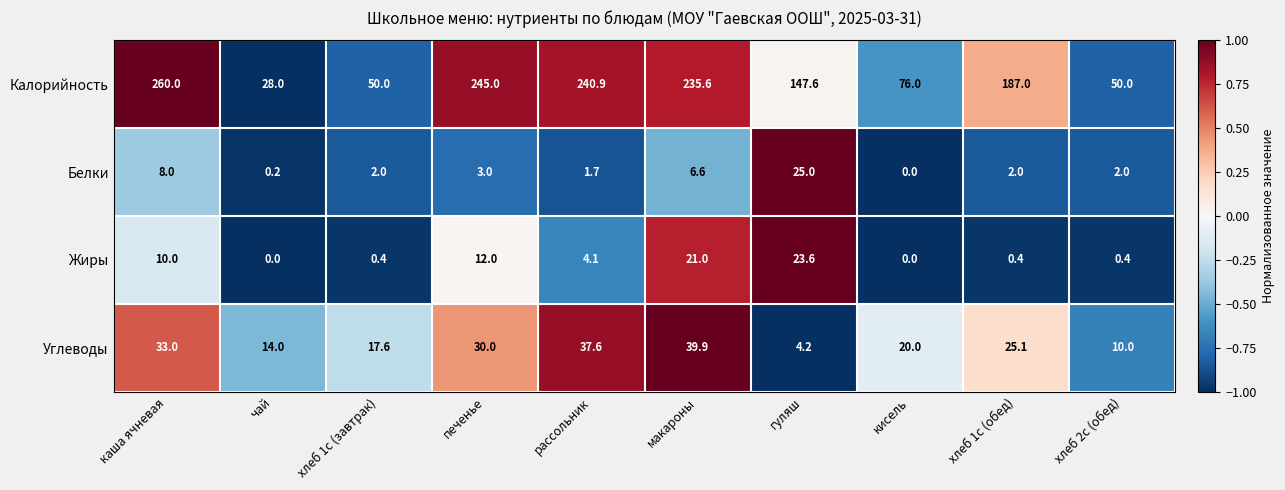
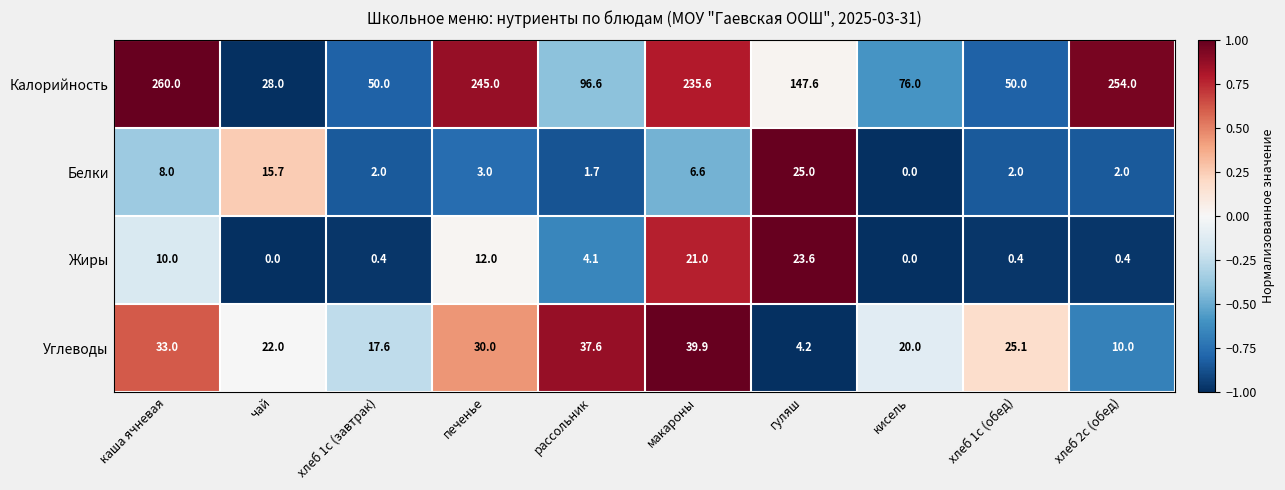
  {
    "Калорийность": {
      "каша ячневая": 260.0,
      "чай": 28.0,
      "хлеб 1с (завтрак)": 50.0,
      "печенье": 245.0,
-     "рассольник": 240.9,
+     "рассольник": 96.6,
      "макароны": 235.6,
      "гуляш": 147.6,
      "кисель": 76.0,
-     "хлеб 1с (обед)": 187.0,
-     "хлеб 2с (обед)": 50.0
+     "хлеб 1с (обед)": 50.0,
+     "хлеб 2с (обед)": 254.0
    },
    "Белки": {
      "каша ячневая": 8.0,
-     "чай": 0.2,
+     "чай": 15.7,
      "хлеб 1с (завтрак)": 2.0,
      "печенье": 3.0,
      "рассольник": 1.7,
      "макароны": 6.6,
      "гуляш": 25.0,
      "кисель": 0.0,
      "хлеб 1с (обед)": 2.0,
      "хлеб 2с (обед)": 2.0
    },
    "Жиры": {
      "каша ячневая": 10.0,
      "чай": 0.0,
      "хлеб 1с (завтрак)": 0.4,
      "печенье": 12.0,
      "рассольник": 4.1,
      "макароны": 21.0,
      "гуляш": 23.6,
      "кисель": 0.0,
      "хлеб 1с (обед)": 0.4,
      "хлеб 2с (обед)": 0.4
    },
    "Углеводы": {
      "каша ячневая": 33.0,
-     "чай": 14.0,
+     "чай": 22.0,
      "хлеб 1с (завтрак)": 17.6,
      "печенье": 30.0,
      "рассольник": 37.6,
      "макароны": 39.9,
      "гуляш": 4.2,
      "кисель": 20.0,
      "хлеб 1с (обед)": 25.1,
      "хлеб 2с (обед)": 10.0
    }
  }
